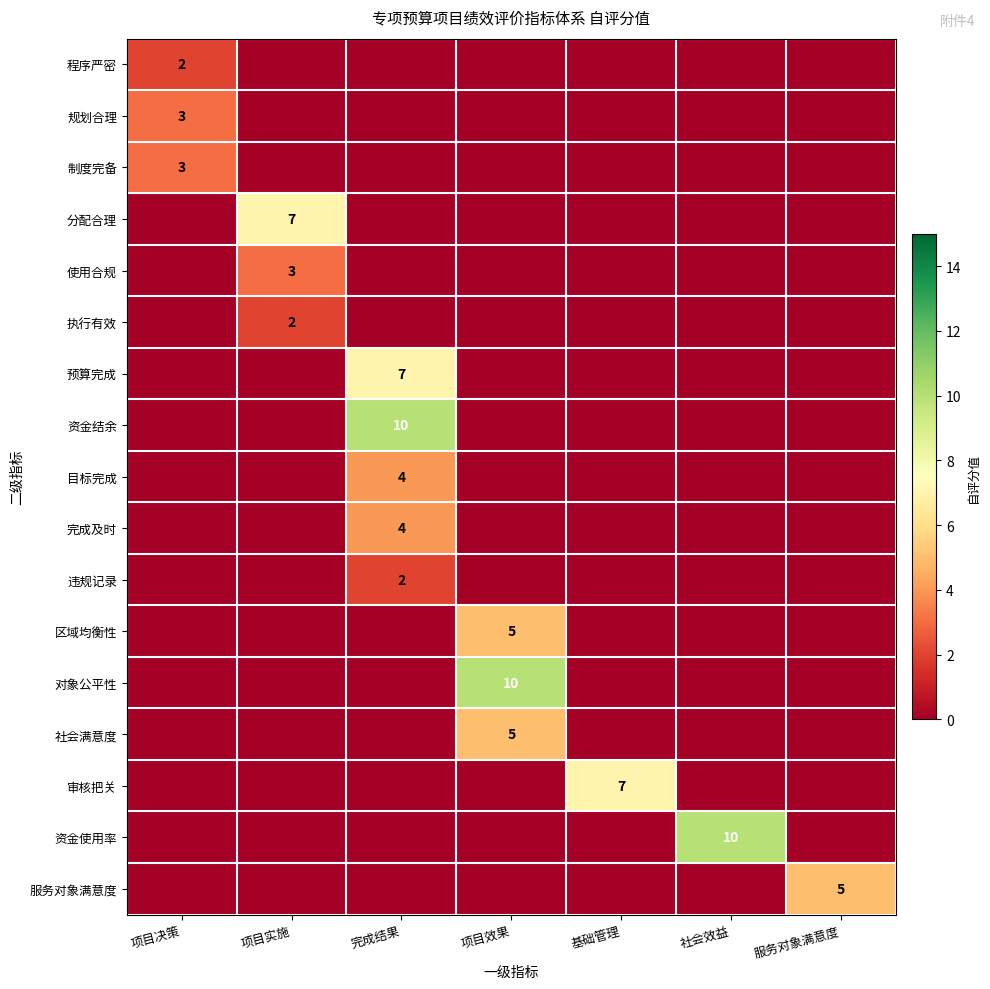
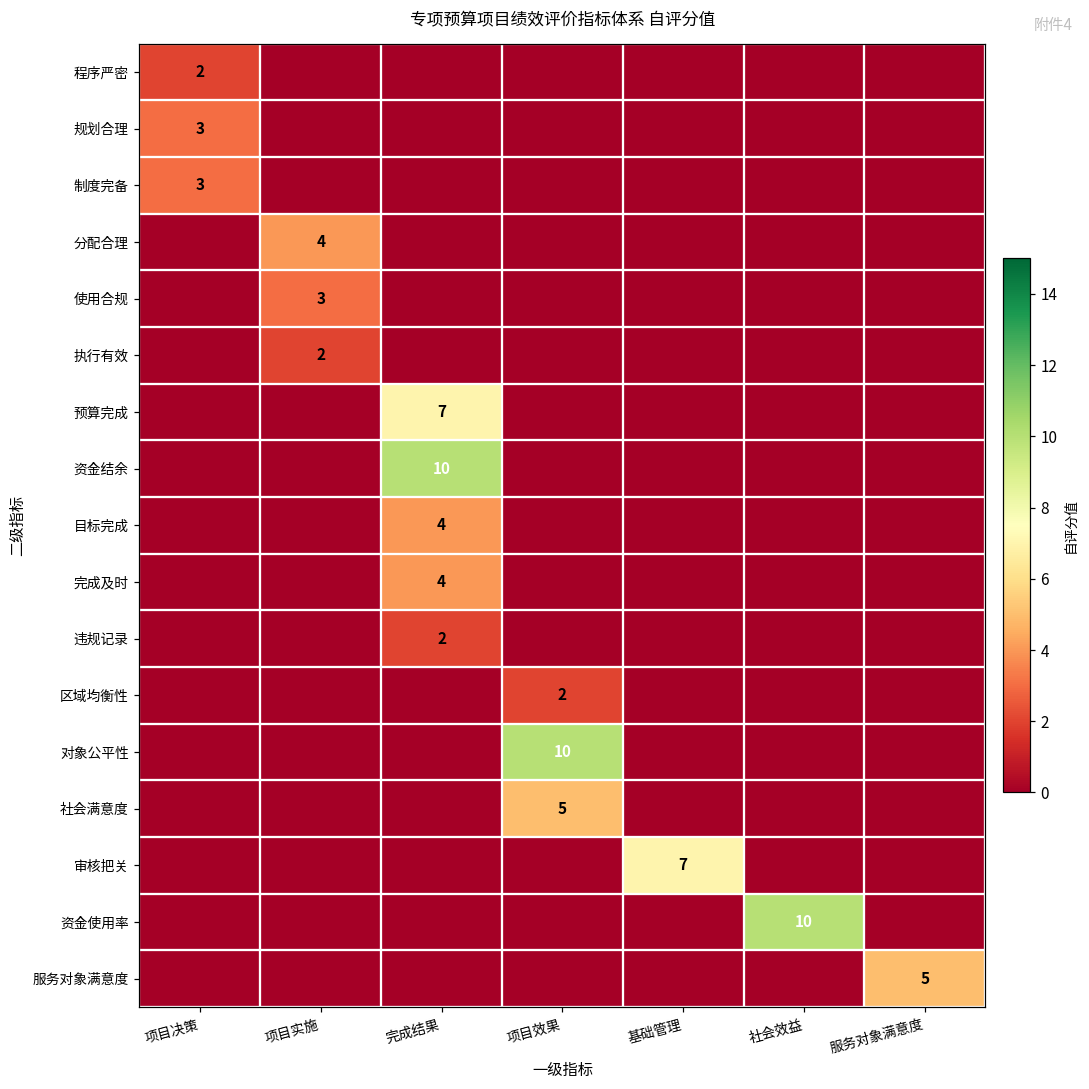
  {
    "程序严密": {
      "项目决策": 2
    },
    "规划合理": {
      "项目决策": 3
    },
    "制度完备": {
      "项目决策": 3
    },
    "分配合理": {
-     "项目实施": 7
+     "项目实施": 4
    },
    "使用合规": {
      "项目实施": 3
    },
    "执行有效": {
      "项目实施": 2
    },
    "预算完成": {
      "完成结果": 7
    },
    "资金结余": {
      "完成结果": 10
    },
    "目标完成": {
      "完成结果": 4
    },
    "完成及时": {
      "完成结果": 4
    },
    "违规记录": {
      "完成结果": 2
    },
    "区域均衡性": {
-     "项目效果": 5
+     "项目效果": 2
    },
    "对象公平性": {
      "项目效果": 10
    },
    "社会满意度": {
      "项目效果": 5
    },
    "审核把关": {
      "基础管理": 7
    },
    "资金使用率": {
      "社会效益": 10
    },
    "服务对象满意度": {
      "服务对象满意度": 5
    }
  }
